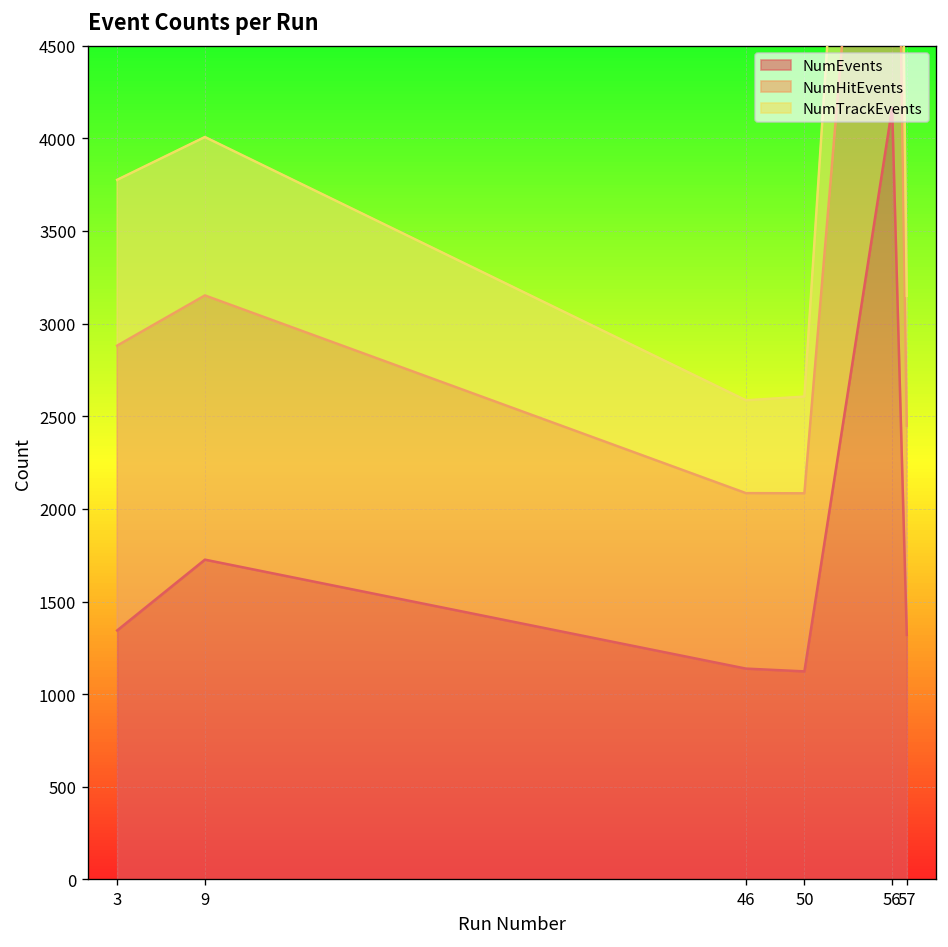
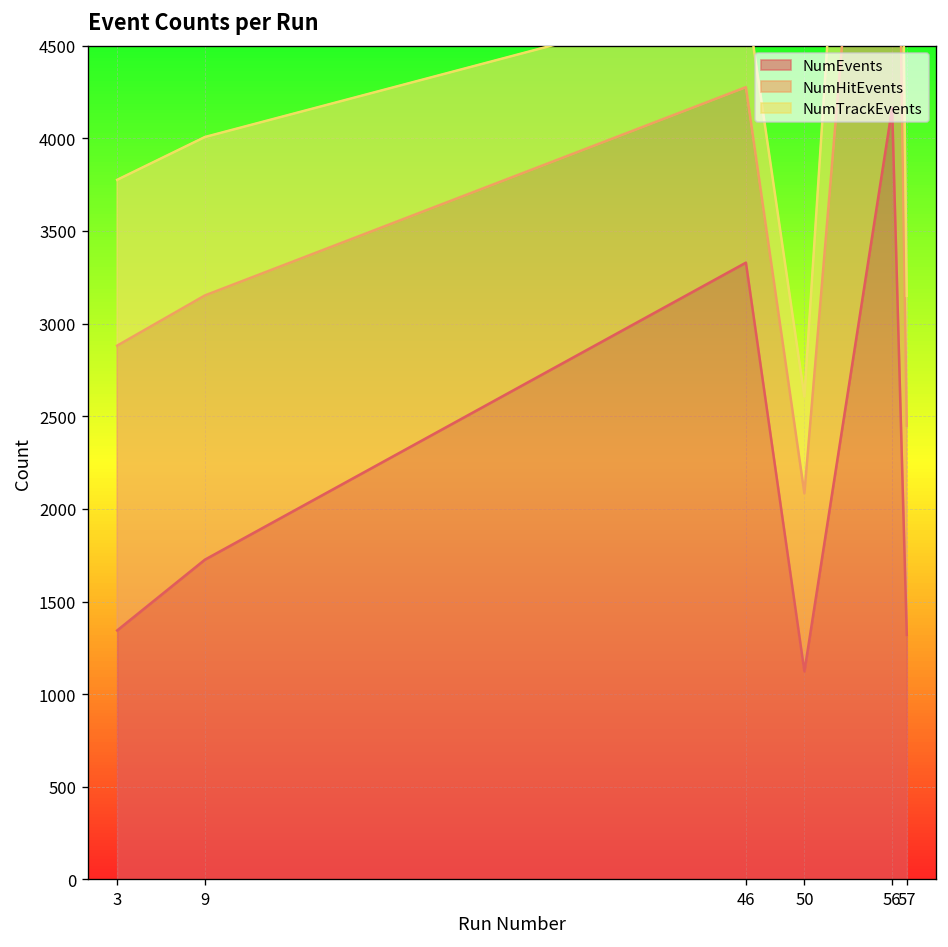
  {
    "NumEvents": {
      "3": 1340,
      "9": 1730,
-     "46": 1140,
+     "46": 3330,
      "50": 1120
    }
  }
